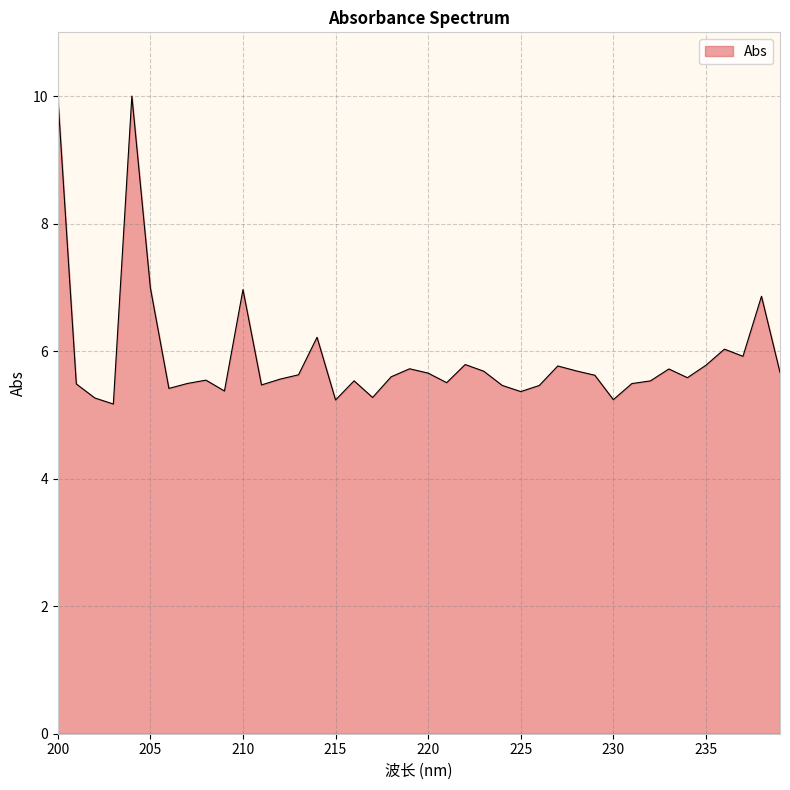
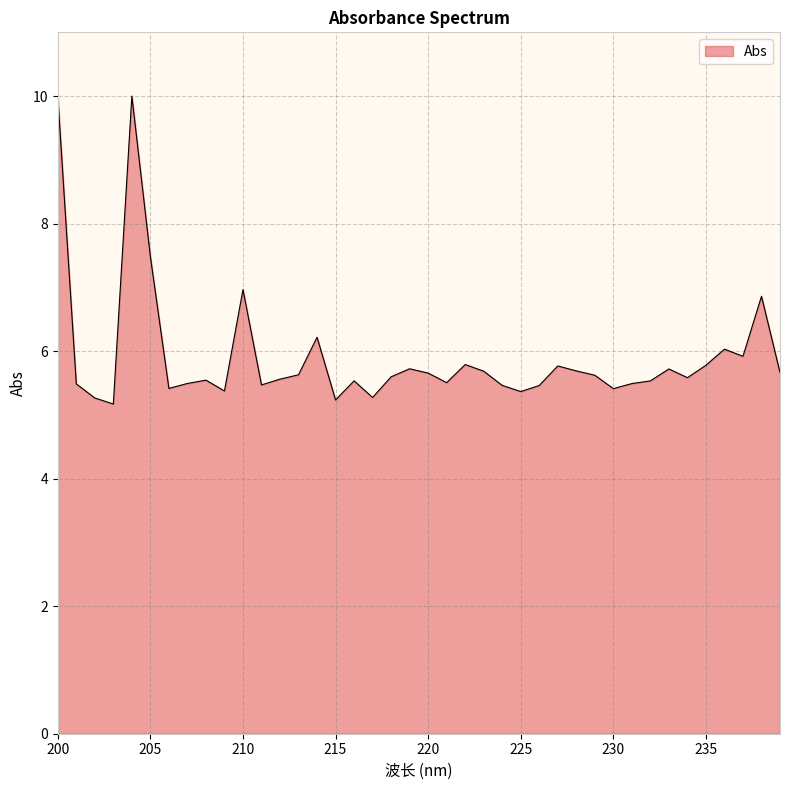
  {
    "200": 10.0,
-   "205": 7.0,
+   "205": 7.5,
    "210": 7.0,
    "215": 5.2,
    "220": 5.7,
    "225": 5.4,
-   "230": 5.2,
+   "230": 5.4,
    "235": 5.8
  }
